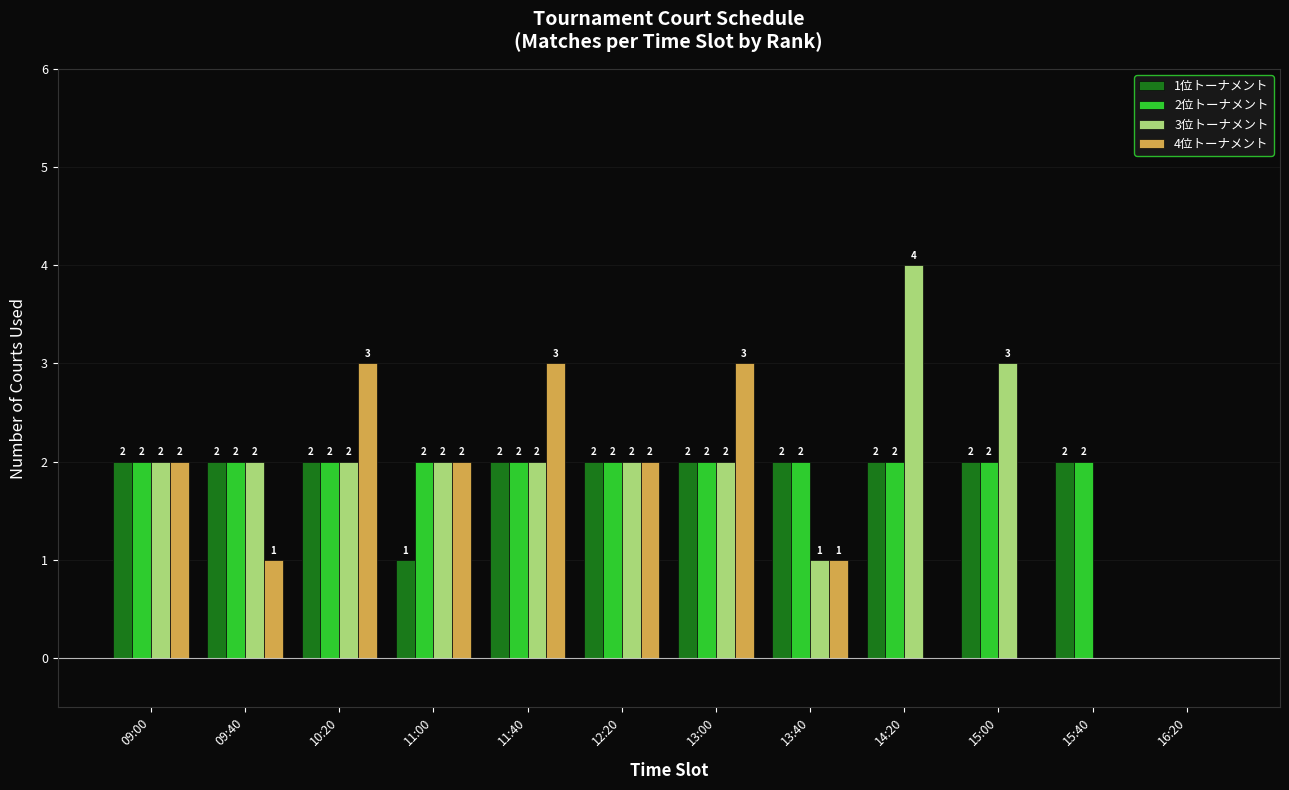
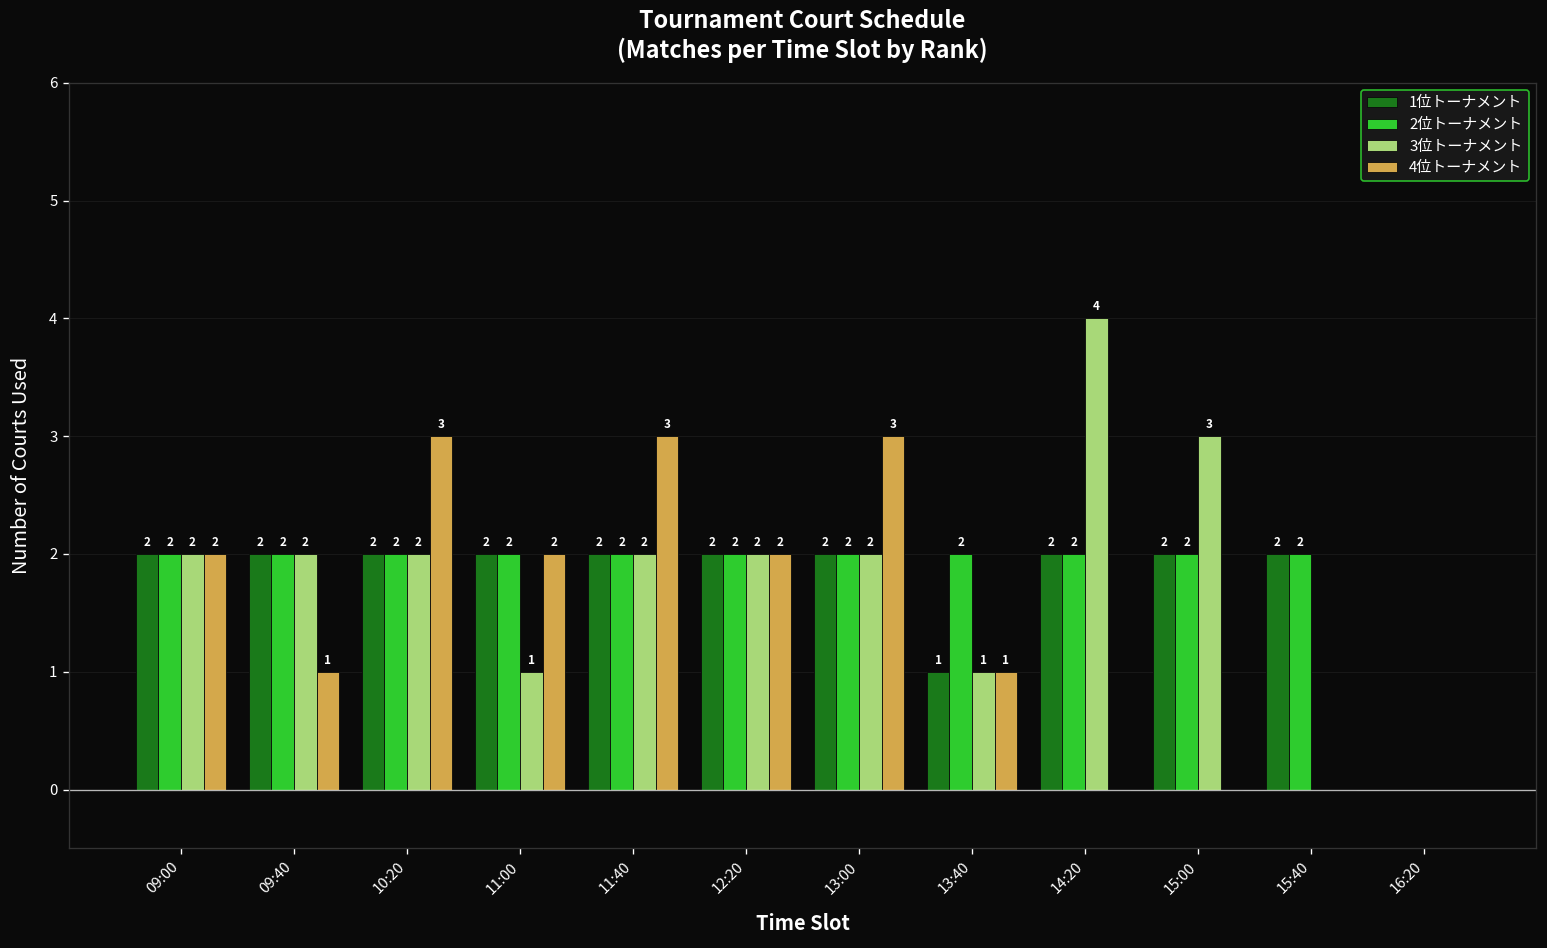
  {
    "1位トーナメント": {
      "09:00": 2,
      "09:40": 2,
      "10:20": 2,
-     "11:00": 1,
+     "11:00": 2,
      "11:40": 2,
      "12:20": 2,
      "13:00": 2,
-     "13:40": 2,
+     "13:40": 1,
      "14:20": 2,
      "15:00": 2,
      "15:40": 2
    },
    "2位トーナメント": {
      "09:00": 2,
      "09:40": 2,
      "10:20": 2,
      "11:00": 2,
      "11:40": 2,
      "12:20": 2,
      "13:00": 2,
      "13:40": 2,
      "14:20": 2,
      "15:00": 2,
      "15:40": 2
    },
    "3位トーナメント": {
      "09:00": 2,
      "09:40": 2,
      "10:20": 2,
-     "11:00": 2,
+     "11:00": 1,
      "11:40": 2,
      "12:20": 2,
      "13:00": 2,
      "13:40": 1,
      "14:20": 4,
      "15:00": 3
    },
    "4位トーナメント": {
      "09:00": 2,
      "09:40": 1,
      "10:20": 3,
      "11:00": 2,
      "11:40": 3,
      "12:20": 2,
      "13:00": 3,
      "13:40": 1
    }
  }
